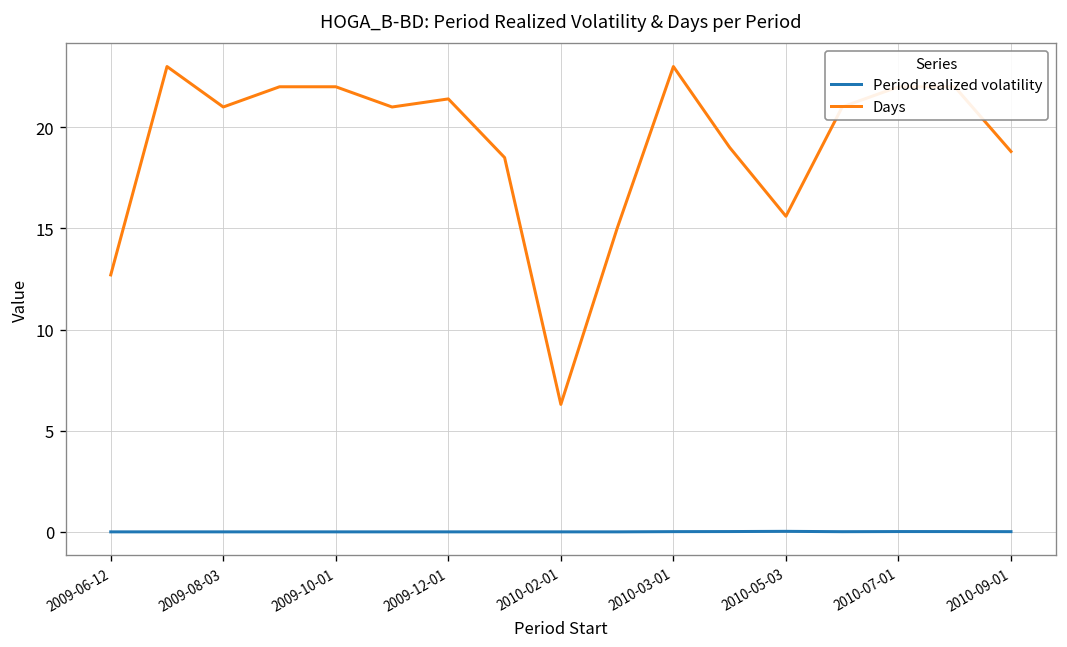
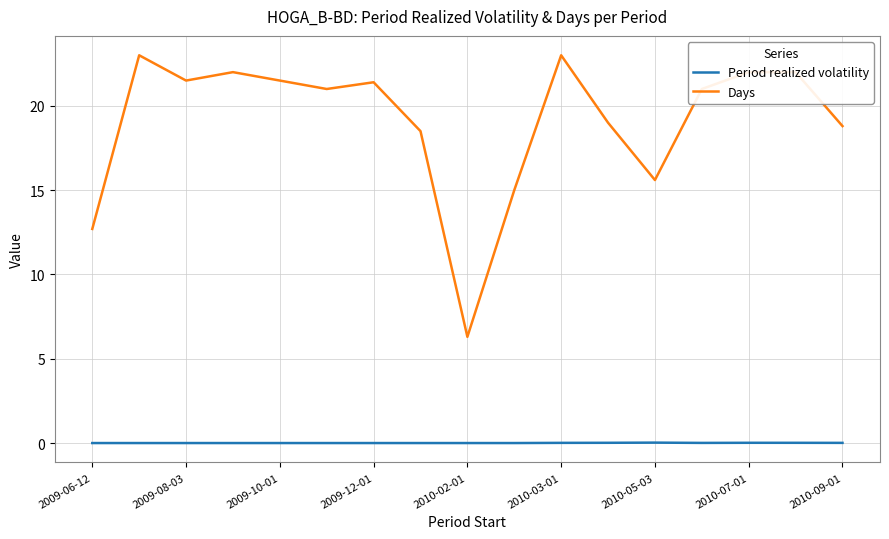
  {
    "Period realized volatility": {
      "2009-06-12": 0.0,
      "2009-08-03": 0.0,
      "2009-10-01": 0.0,
      "2009-12-01": 0.0,
      "2010-02-01": 0.0,
      "2010-03-01": 0.0,
      "2010-05-03": 0.0,
      "2010-07-01": 0.0,
      "2010-09-01": 0.0
    },
    "Days": {
      "2009-06-12": 12.7,
-     "2009-08-03": 21.0,
-     "2009-10-01": 22.0,
+     "2009-08-03": 21.5,
+     "2009-10-01": 21.5,
      "2009-12-01": 21.4,
      "2010-02-01": 6.3,
      "2010-03-01": 23.0,
      "2010-05-03": 15.6,
      "2010-09-01": 18.8
    }
  }
